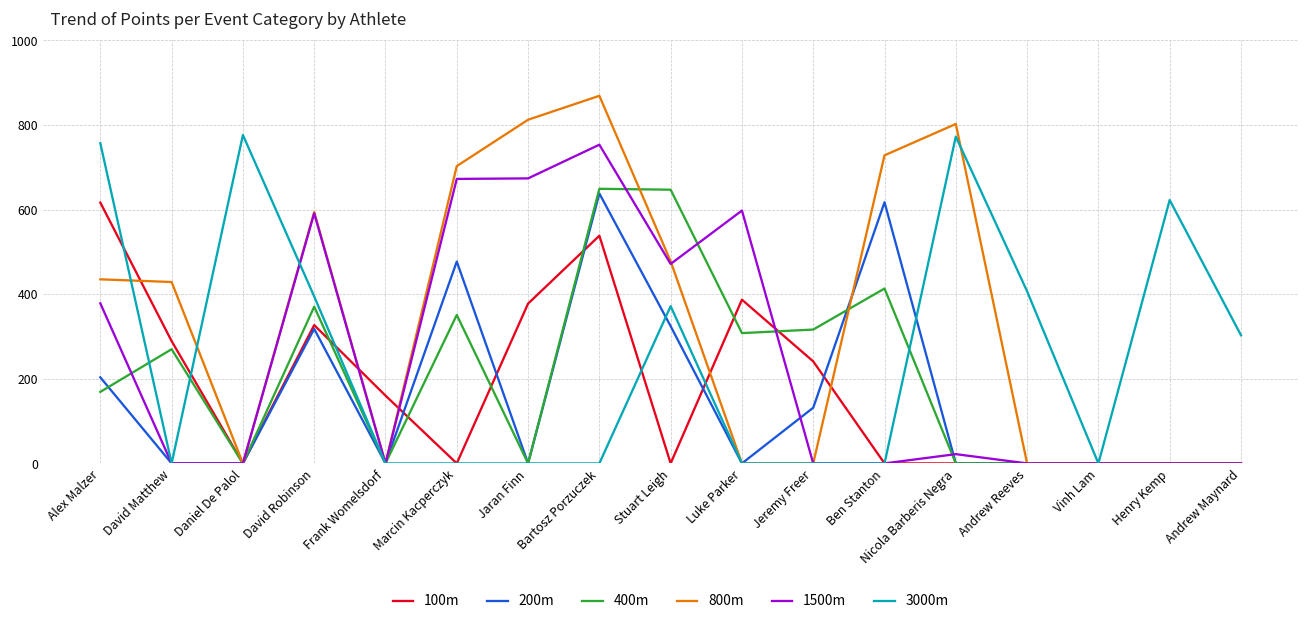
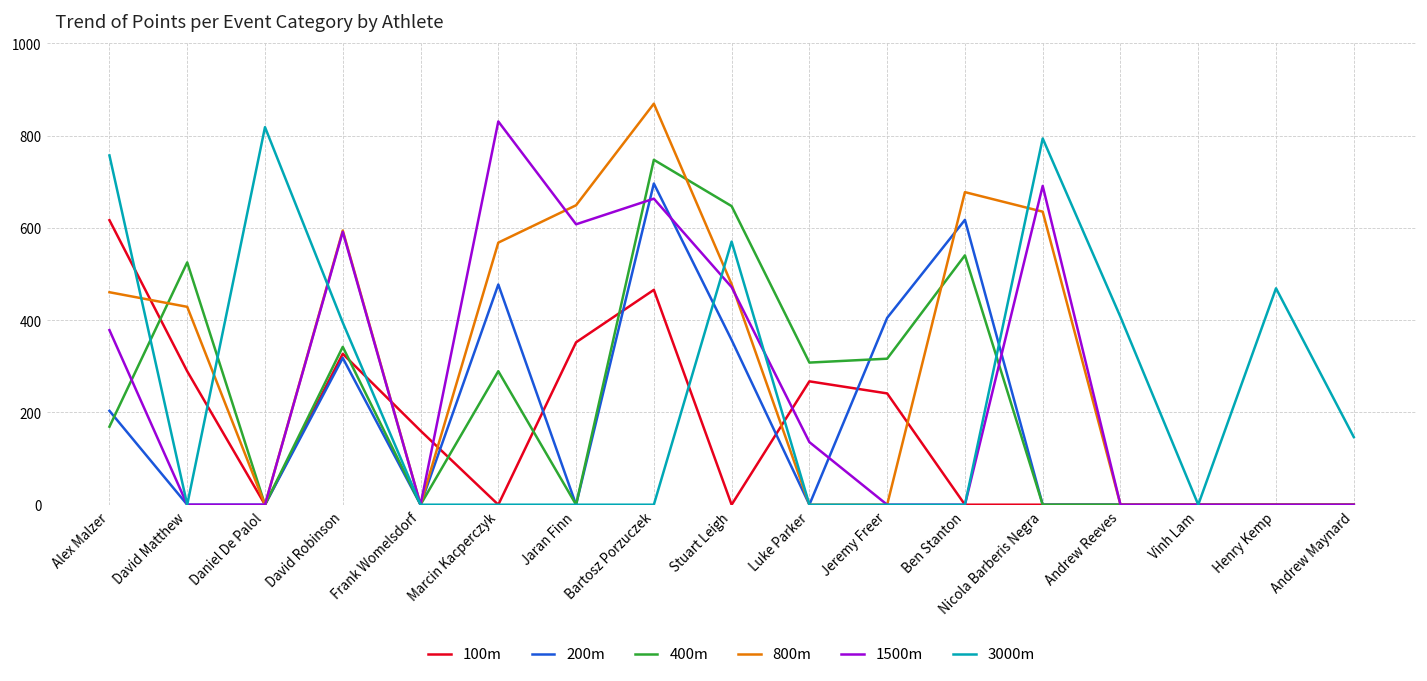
  {
    "100m": {
      "Alex Malzer": 620,
      "David Matthew": 290,
      "David Robinson": 330,
      "Frank Womelsdorf": 160,
-     "Jaran Finn": 380,
-     "Bartosz Porzuczek": 540,
+     "Jaran Finn": 350,
+     "Bartosz Porzuczek": 470,
      "Stuart Leigh": 0,
-     "Luke Parker": 390,
+     "Luke Parker": 270,
      "Jeremy Freer": 240
    },
    "200m": {
      "Alex Malzer": 200,
      "David Robinson": 320,
      "Marcin Kacperczyk": 480,
-     "Bartosz Porzuczek": 640,
-     "Stuart Leigh": 320,
-     "Jeremy Freer": 130,
+     "Bartosz Porzuczek": 700,
+     "Stuart Leigh": 360,
+     "Jeremy Freer": 400,
      "Ben Stanton": 620
    },
    "400m": {
      "Alex Malzer": 170,
-     "David Matthew": 270,
-     "David Robinson": 370,
-     "Marcin Kacperczyk": 350,
-     "Bartosz Porzuczek": 650,
+     "David Matthew": 530,
+     "David Robinson": 340,
+     "Marcin Kacperczyk": 290,
+     "Bartosz Porzuczek": 750,
      "Stuart Leigh": 650,
      "Luke Parker": 310,
      "Jeremy Freer": 320,
-     "Ben Stanton": 410
+     "Ben Stanton": 540
    },
    "800m": {
-     "Alex Malzer": 440,
+     "Alex Malzer": 460,
      "David Matthew": 430,
-     "Marcin Kacperczyk": 700,
-     "Jaran Finn": 810,
+     "Marcin Kacperczyk": 570,
+     "Jaran Finn": 650,
      "Bartosz Porzuczek": 870,
-     "Ben Stanton": 730,
-     "Nicola Barberis Negra": 800
+     "Ben Stanton": 680,
+     "Nicola Barberis Negra": 640
    },
    "1500m": {
      "Alex Malzer": 380,
-     "Marcin Kacperczyk": 670,
-     "Jaran Finn": 670,
-     "Bartosz Porzuczek": 750,
-     "Luke Parker": 600,
-     "Nicola Barberis Negra": 20
+     "Marcin Kacperczyk": 830,
+     "Jaran Finn": 610,
+     "Bartosz Porzuczek": 660,
+     "Luke Parker": 140,
+     "Nicola Barberis Negra": 690
    },
    "3000m": {
      "Alex Malzer": 760,
-     "Daniel De Palol": 780,
+     "Daniel De Palol": 820,
      "David Robinson": 390,
      "Bartosz Porzuczek": 0,
-     "Stuart Leigh": 370,
-     "Nicola Barberis Negra": 770,
+     "Stuart Leigh": 570,
+     "Nicola Barberis Negra": 790,
      "Andrew Reeves": 410,
-     "Henry Kemp": 620,
-     "Andrew Maynard": 300
+     "Henry Kemp": 470,
+     "Andrew Maynard": 150
    }
  }
